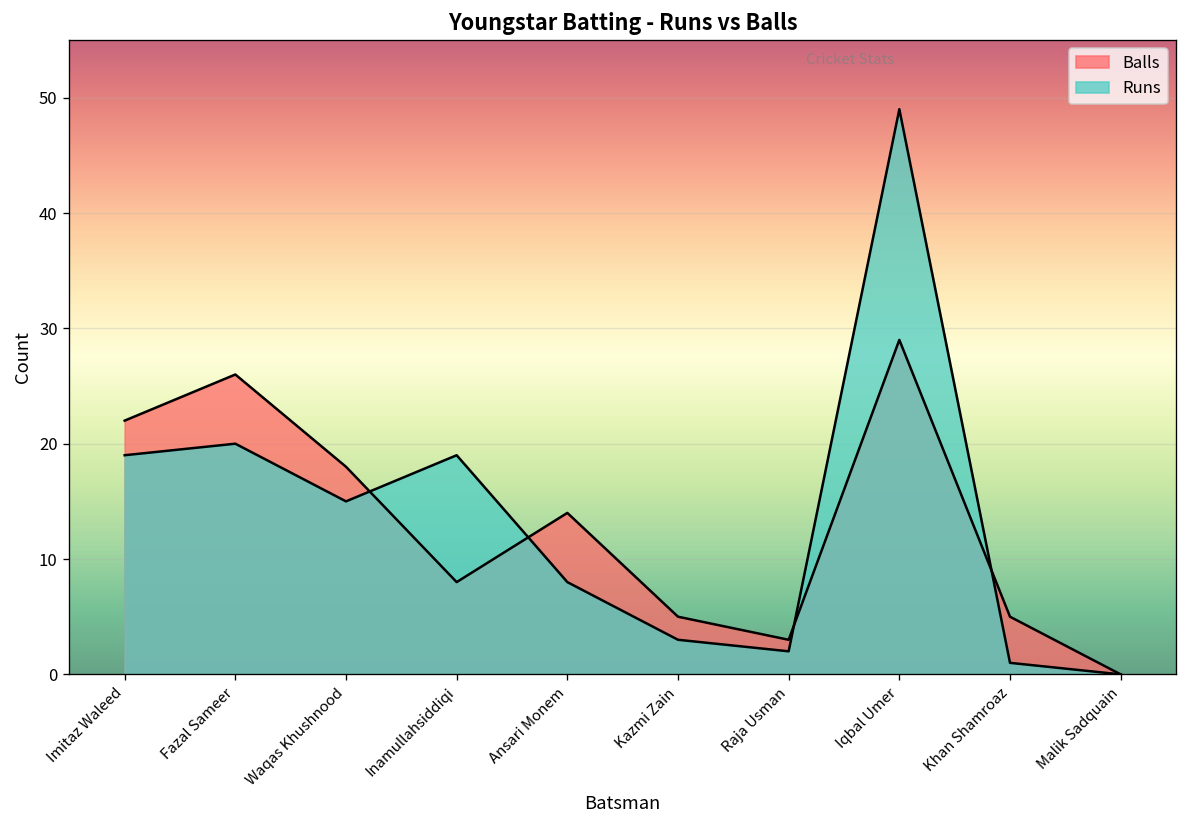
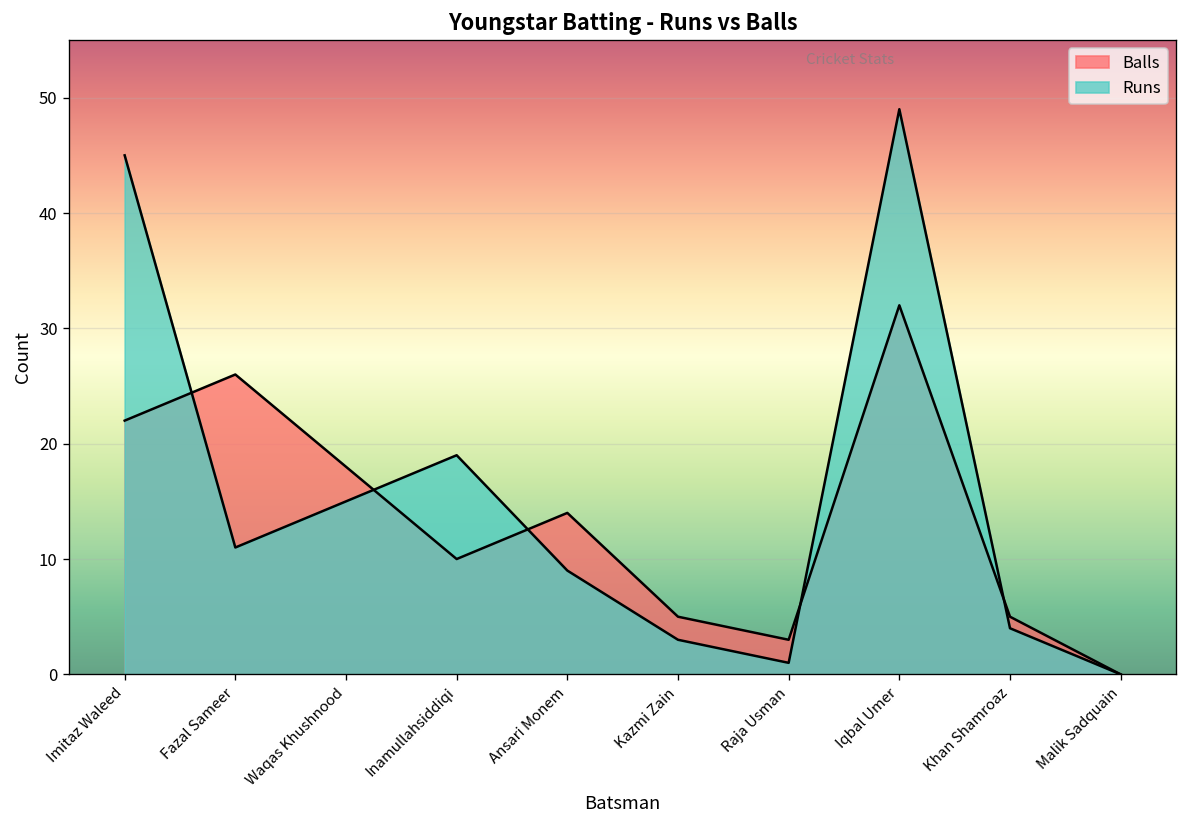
  {
    "Balls": {
      "Imitaz Waleed": 22,
      "Fazal Sameer": 26,
      "Waqas Khushnood": 18,
-     "Inamullahsiddiqi": 8,
+     "Inamullahsiddiqi": 10,
      "Ansari Monem": 14,
      "Kazmi Zain": 5,
      "Raja Usman": 3,
-     "Iqbal Umer": 29,
+     "Iqbal Umer": 32,
      "Khan Shamroaz": 5
    },
    "Runs": {
-     "Imitaz Waleed": 19,
-     "Fazal Sameer": 20,
+     "Imitaz Waleed": 45,
+     "Fazal Sameer": 11,
      "Waqas Khushnood": 15,
      "Inamullahsiddiqi": 19,
-     "Ansari Monem": 8,
+     "Ansari Monem": 9,
      "Kazmi Zain": 3,
-     "Raja Usman": 2,
+     "Raja Usman": 1,
      "Iqbal Umer": 49,
-     "Khan Shamroaz": 1
+     "Khan Shamroaz": 4
    }
  }
